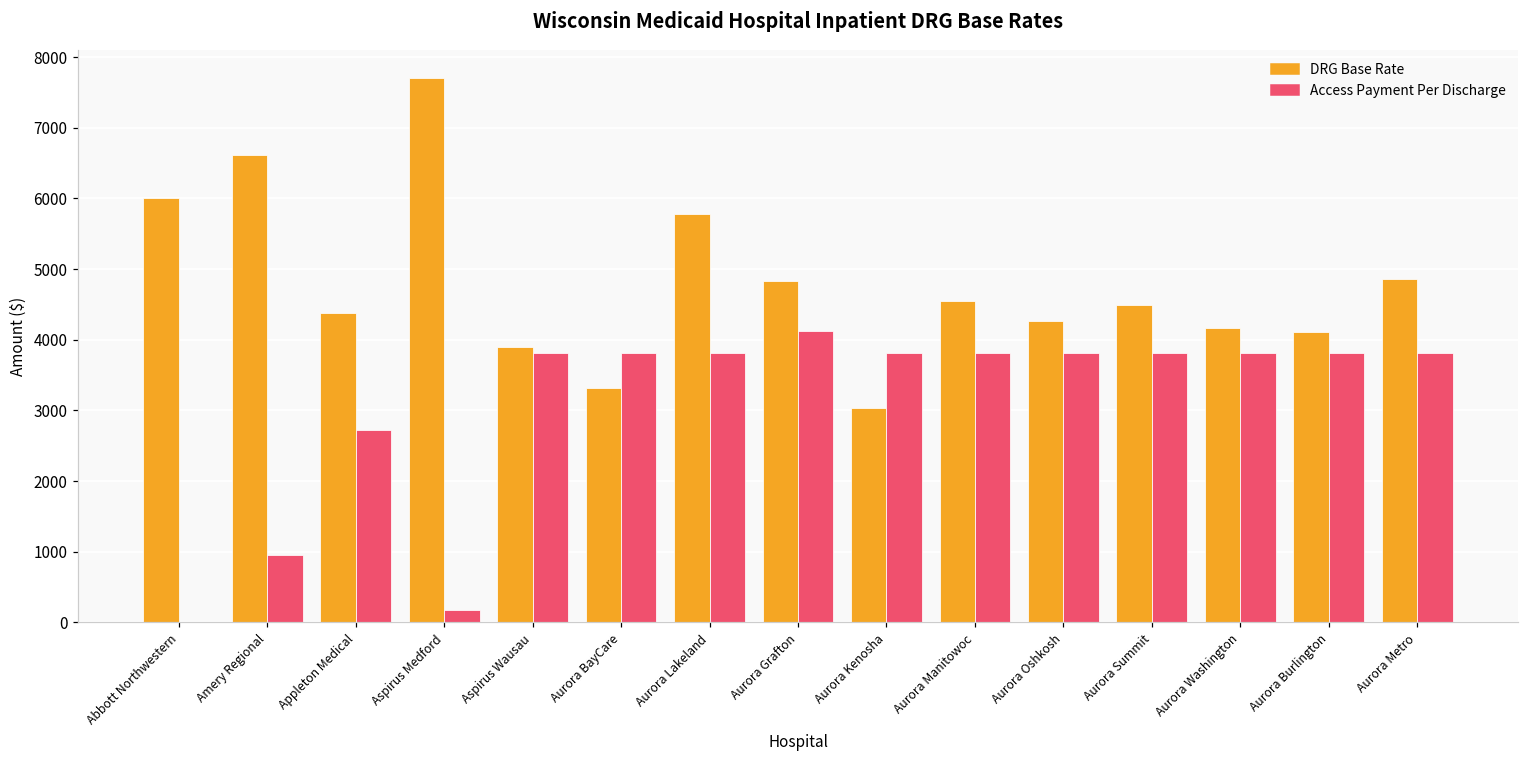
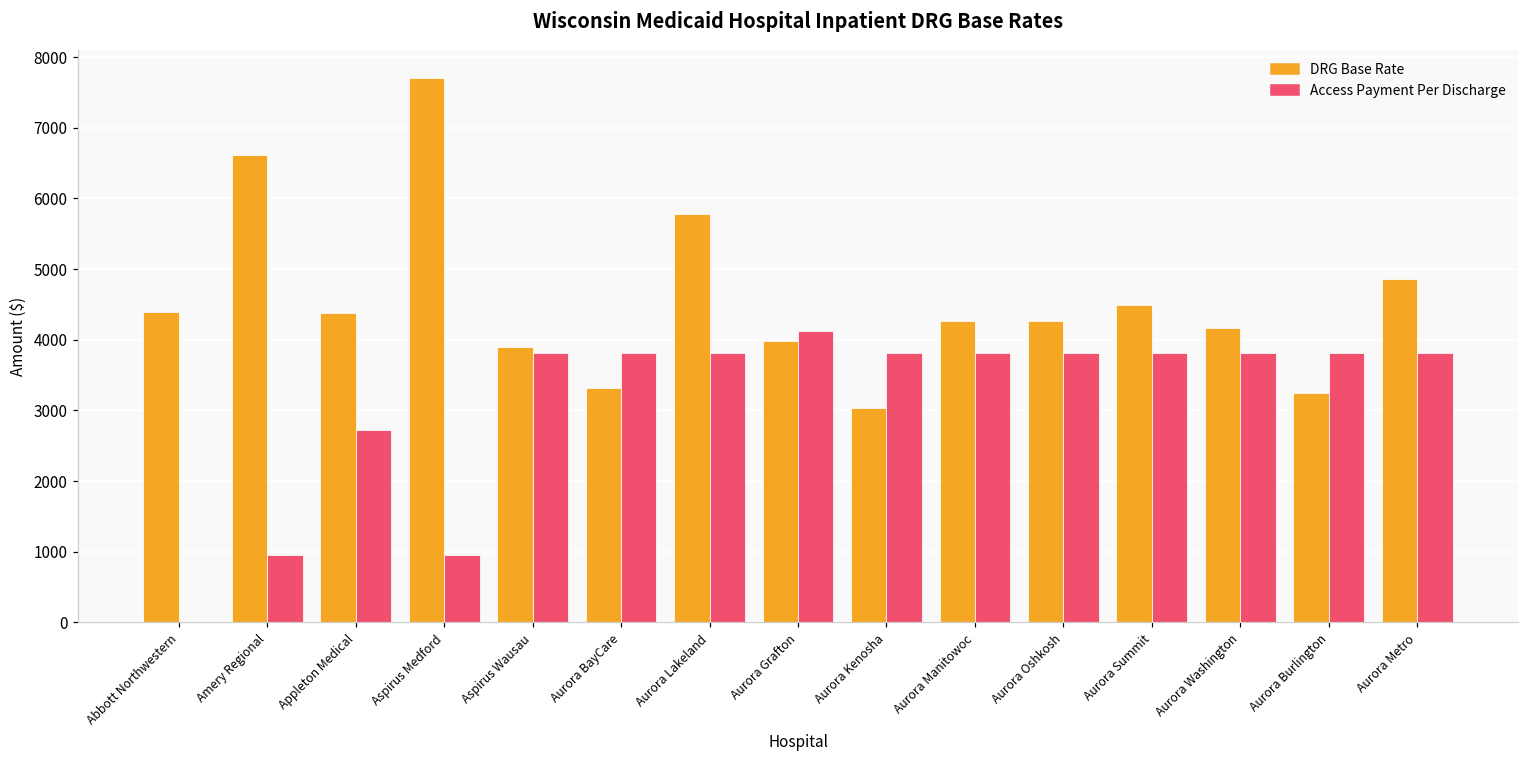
  {
    "DRG Base Rate": {
-     "Abbott Northwestern": 6000,
+     "Abbott Northwestern": 4400,
      "Amery Regional": 6600,
      "Appleton Medical": 4400,
      "Aspirus Medford": 7700,
      "Aspirus Wausau": 3900,
      "Aurora BayCare": 3300,
      "Aurora Lakeland": 5800,
-     "Aurora Grafton": 4800,
+     "Aurora Grafton": 4000,
      "Aurora Kenosha": 3000,
-     "Aurora Manitowoc": 4600,
+     "Aurora Manitowoc": 4300,
      "Aurora Oshkosh": 4300,
      "Aurora Summit": 4500,
      "Aurora Washington": 4200,
-     "Aurora Burlington": 4100,
+     "Aurora Burlington": 3200,
      "Aurora Metro": 4900
    },
    "Access Payment Per Discharge": {
      "Abbott Northwestern": 0,
      "Amery Regional": 1000,
      "Appleton Medical": 2700,
-     "Aspirus Medford": 200,
+     "Aspirus Medford": 1000,
      "Aspirus Wausau": 3800,
      "Aurora BayCare": 3800,
      "Aurora Lakeland": 3800,
      "Aurora Grafton": 4100,
      "Aurora Kenosha": 3800,
      "Aurora Manitowoc": 3800,
      "Aurora Oshkosh": 3800,
      "Aurora Summit": 3800,
      "Aurora Washington": 3800,
      "Aurora Burlington": 3800,
      "Aurora Metro": 3800
    }
  }
